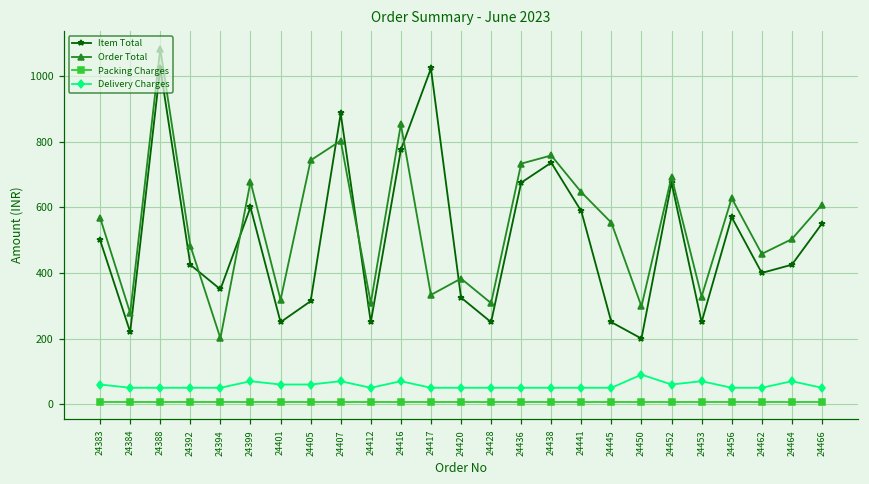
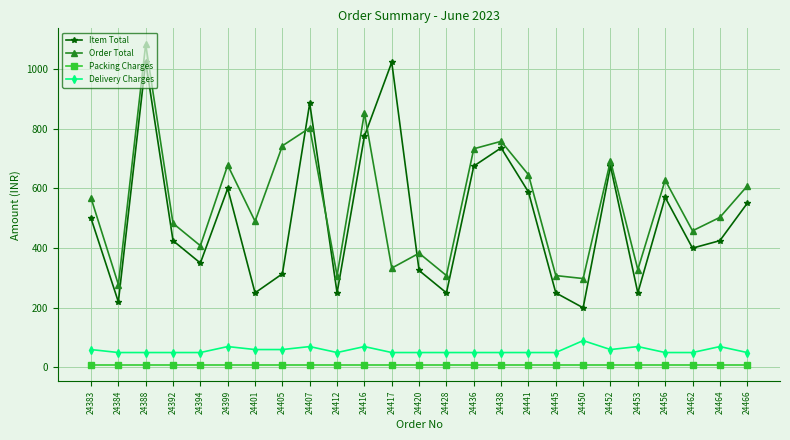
  {
    "Item Total": {
      "24383": 500,
      "24384": 220,
      "24392": 430,
      "24394": 350,
      "24399": 600,
      "24401": 250,
      "24405": 310,
      "24407": 890,
      "24412": 250,
      "24416": 780,
      "24417": 1020,
      "24420": 330,
      "24428": 250,
      "24436": 680,
      "24438": 740,
      "24441": 590,
      "24445": 250,
      "24450": 200,
      "24452": 680,
      "24453": 250,
      "24456": 570,
      "24462": 400,
      "24464": 430,
      "24466": 550
    },
    "Order Total": {
      "24383": 570,
      "24384": 280,
      "24392": 480,
-     "24394": 200,
+     "24394": 410,
      "24399": 680,
-     "24401": 320,
+     "24401": 490,
      "24405": 740,
      "24407": 800,
      "24412": 310,
      "24416": 850,
      "24417": 330,
      "24420": 380,
      "24428": 310,
      "24436": 730,
      "24438": 760,
      "24441": 650,
-     "24445": 550,
+     "24445": 310,
      "24450": 300,
      "24452": 690,
      "24453": 330,
      "24456": 630,
      "24462": 460,
      "24464": 500,
      "24466": 610
    },
    "Packing Charges": {
      "24383": 10,
      "24384": 10,
      "24388": 10,
      "24392": 10,
      "24394": 10,
      "24399": 10,
      "24401": 10,
      "24405": 10,
      "24407": 10,
      "24412": 10,
      "24416": 10,
      "24417": 10,
      "24420": 10,
      "24428": 10,
      "24436": 10,
      "24438": 10,
      "24441": 10,
      "24445": 10,
      "24450": 10,
      "24452": 10,
      "24453": 10,
      "24456": 10,
      "24462": 10,
      "24464": 10,
      "24466": 10
    },
    "Delivery Charges": {
      "24383": 60,
      "24384": 50,
      "24388": 50,
      "24392": 50,
      "24394": 50,
      "24399": 70,
      "24401": 60,
      "24405": 60,
      "24407": 70,
      "24412": 50,
      "24416": 70,
      "24417": 50,
      "24420": 50,
      "24428": 50,
      "24436": 50,
      "24438": 50,
      "24441": 50,
      "24445": 50,
      "24450": 90,
      "24452": 60,
      "24453": 70,
      "24456": 50,
      "24462": 50,
      "24464": 70,
      "24466": 50
    }
  }
